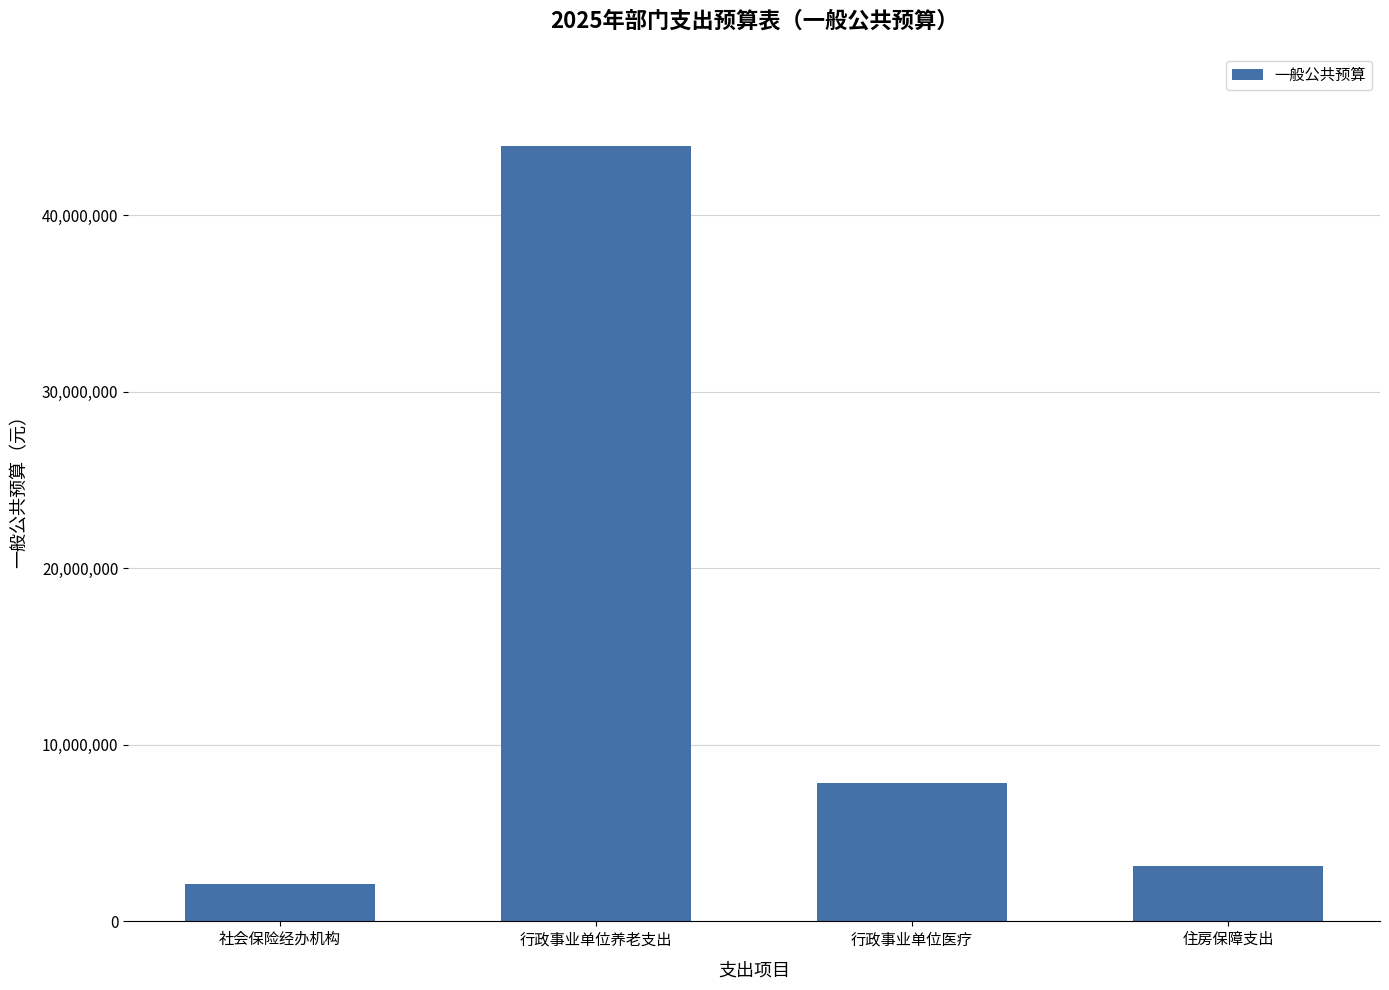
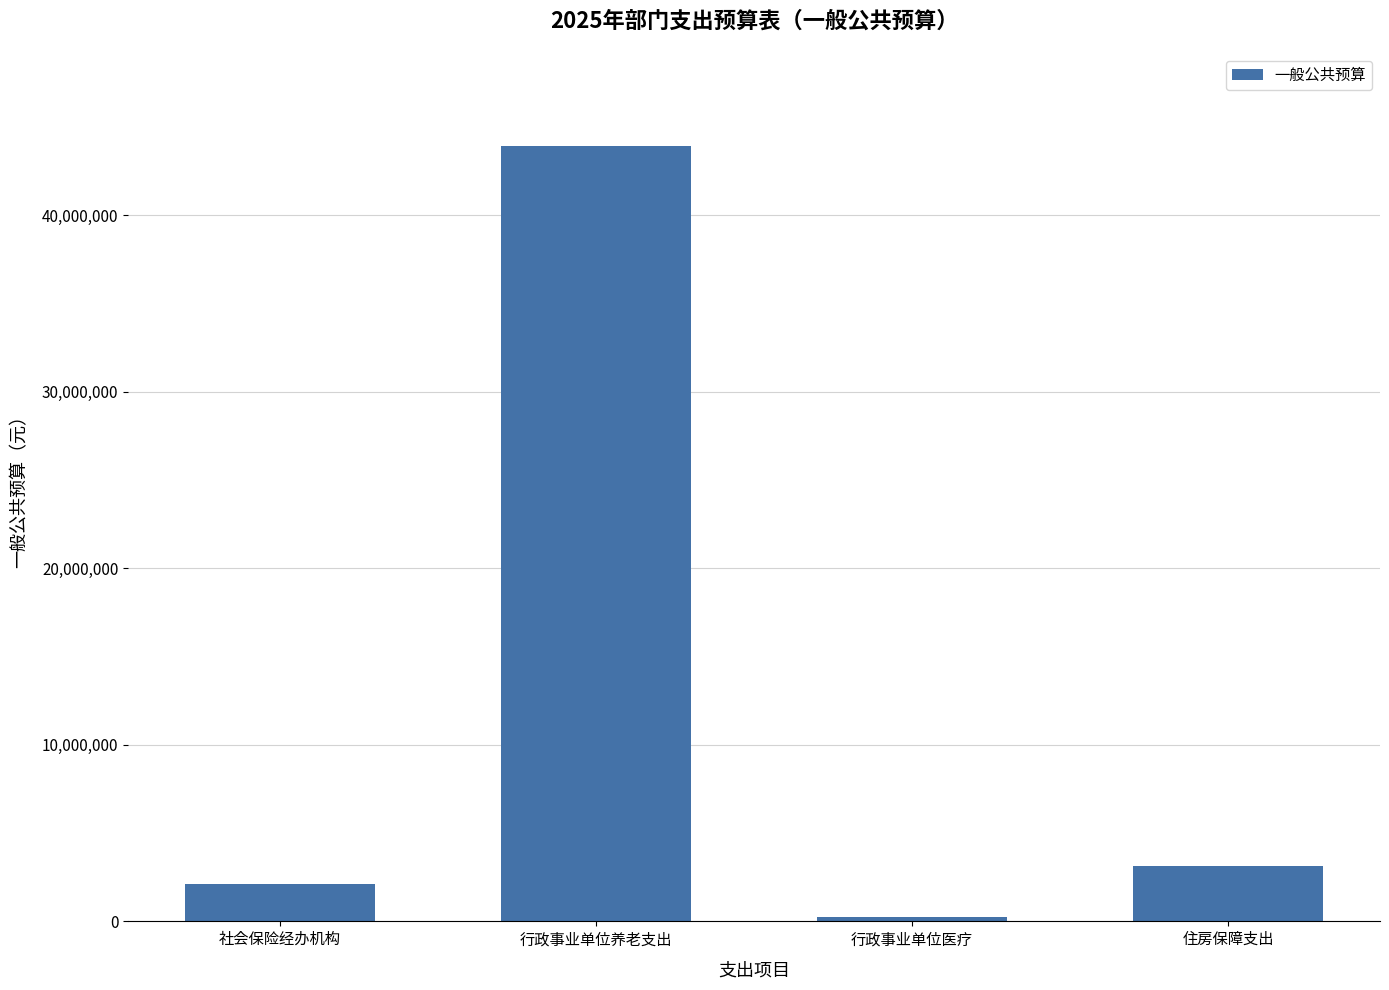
  {
    "社会保险经办机构": "2,100,000",
    "行政事业单位养老支出": "43,900,000",
-   "行政事业单位医疗": "7,800,000",
+   "行政事业单位医疗": "300,000",
    "住房保障支出": "3,100,000"
  }
